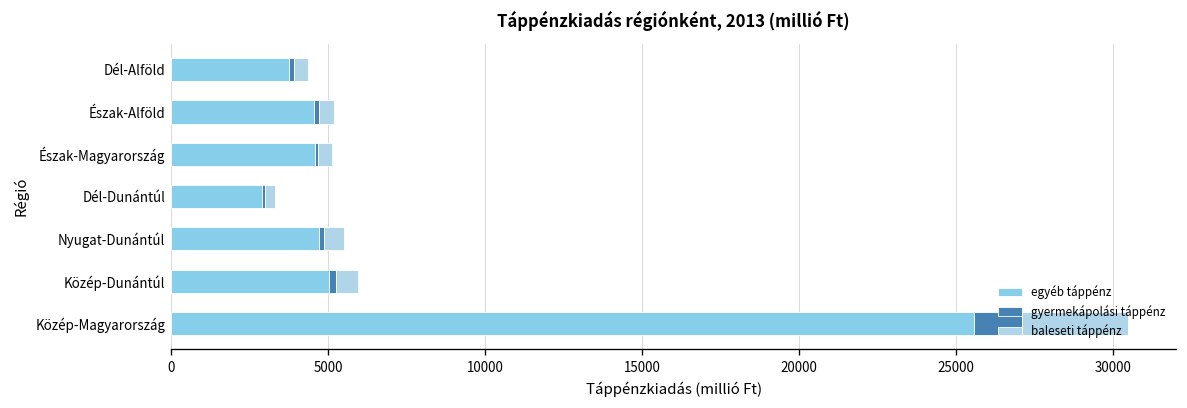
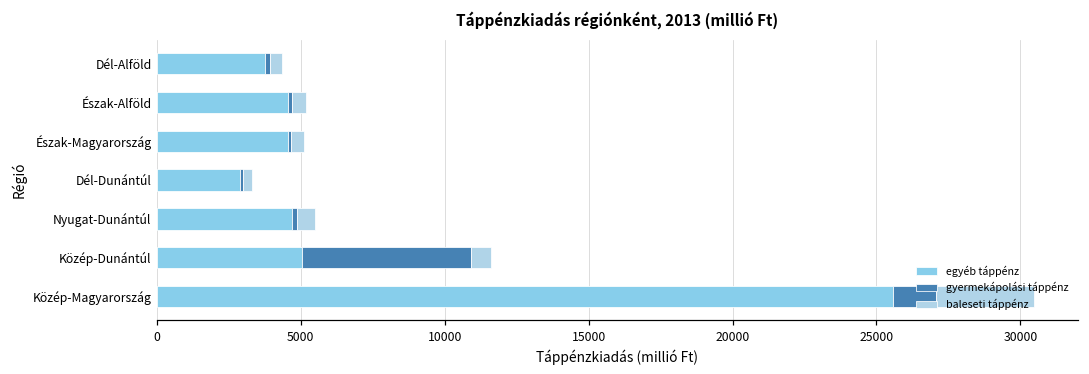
  {
    "gyermekápolási táppénz": {
      "Dél-Alföld": 100,
      "Észak-Alföld": 100,
      "Észak-Magyarország": 100,
      "Dél-Dunántúl": 100,
      "Nyugat-Dunántúl": 100,
-     "Közép-Dunántúl": 200,
+     "Közép-Dunántúl": 5900,
      "Közép-Magyarország": 1500
    }
  }
